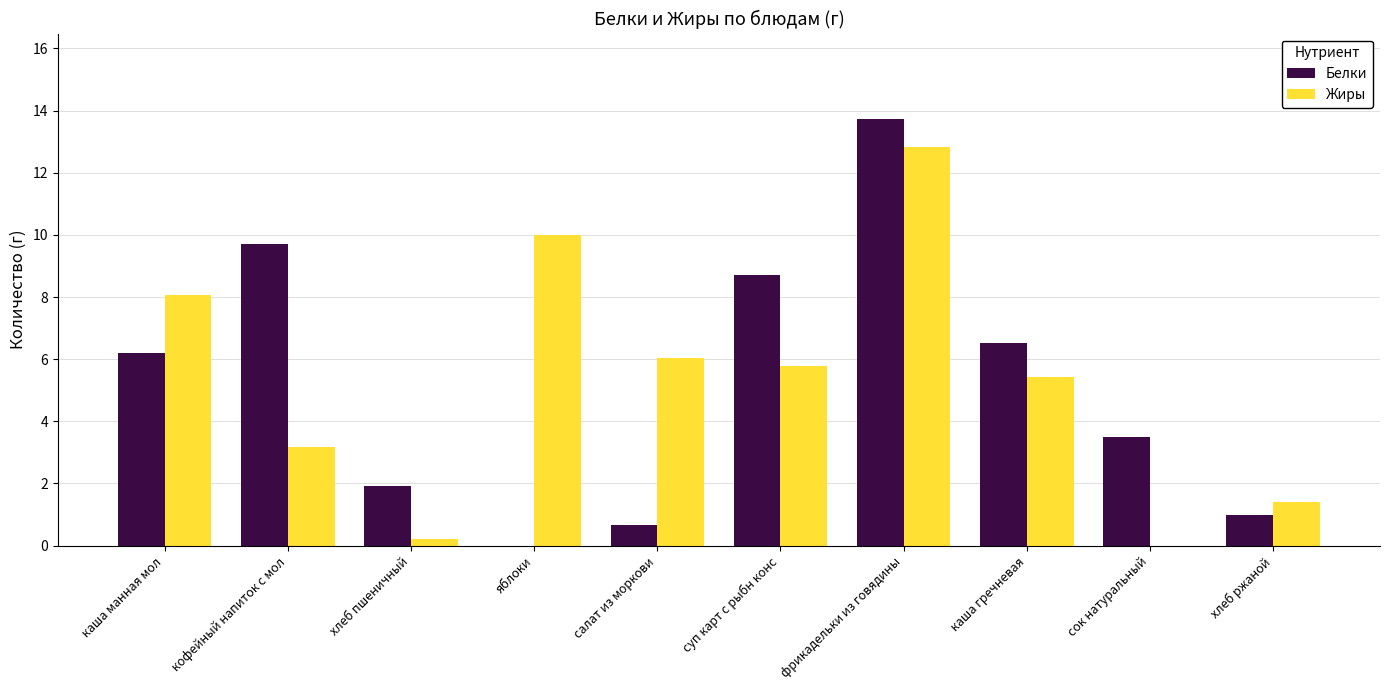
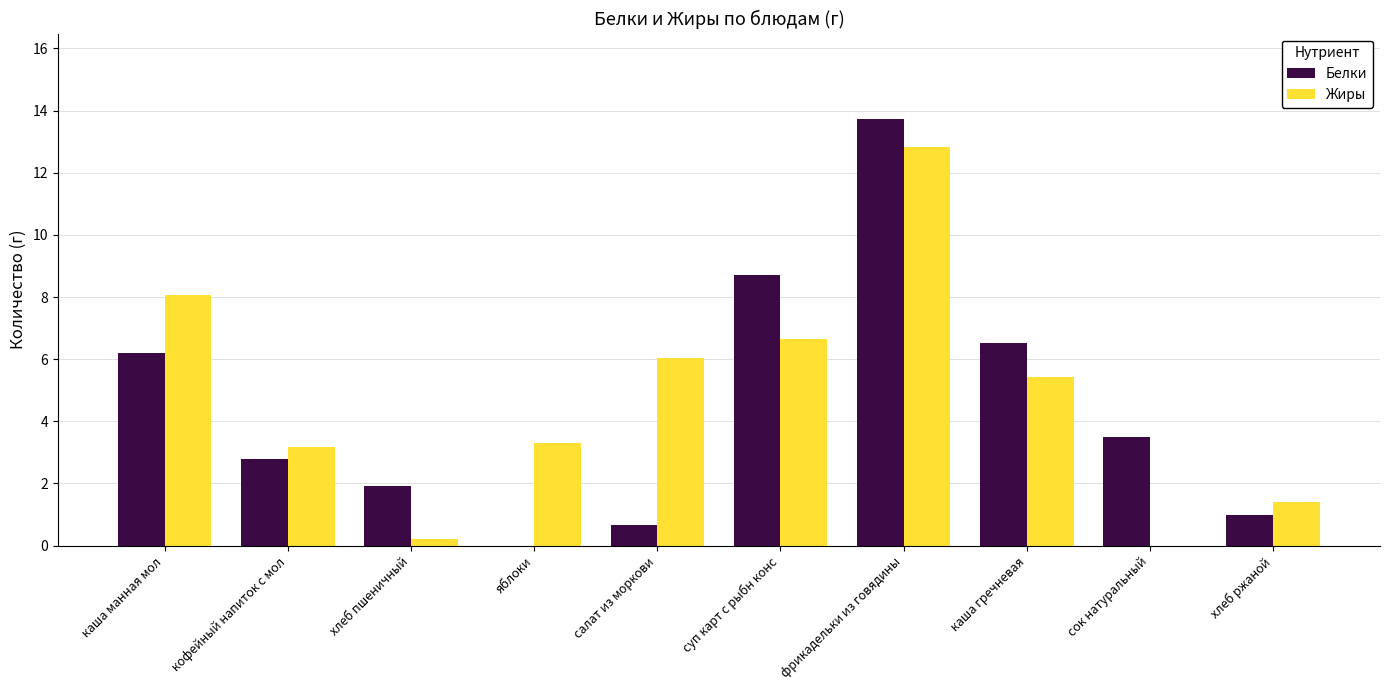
  {
    "Белки": {
      "каша манная мол": 6.2,
-     "кофейный напиток с мол": 9.7,
+     "кофейный напиток с мол": 2.8,
      "хлеб пшеничный": 1.9,
      "яблоки": 0.0,
      "салат из моркови": 0.7,
      "суп карт с рыбн конс": 8.7,
      "фрикадельки из говядины": 13.7,
      "каша гречневая": 6.5,
      "сок натуральный": 3.5,
      "хлеб ржаной": 1.0
    },
    "Жиры": {
      "каша манная мол": 8.1,
      "кофейный напиток с мол": 3.2,
      "хлеб пшеничный": 0.2,
-     "яблоки": 10.0,
+     "яблоки": 3.3,
      "салат из моркови": 6.1,
-     "суп карт с рыбн конс": 5.8,
+     "суп карт с рыбн конс": 6.7,
      "фрикадельки из говядины": 12.8,
      "каша гречневая": 5.4,
      "сок натуральный": 0.0,
      "хлеб ржаной": 1.4
    }
  }
